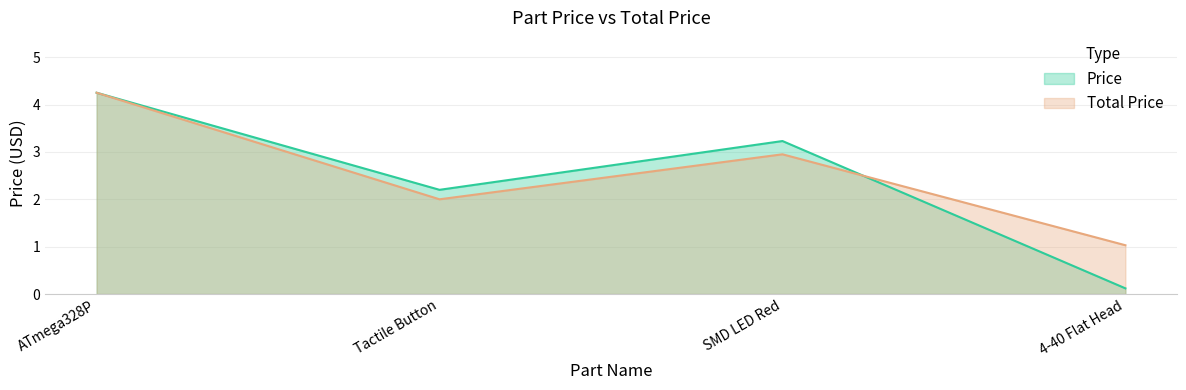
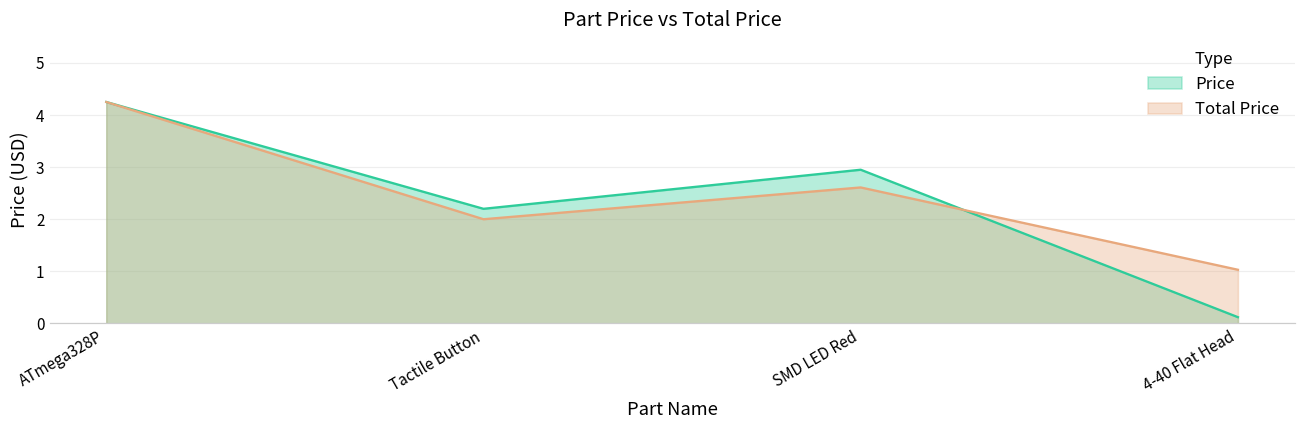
  {
    "Price": {
      "Tactile Button": 2.2,
-     "SMD LED Red": 3.2,
+     "SMD LED Red": 3.0,
      "4-40 Flat Head": 0.1
    },
    "Total Price": {
      "Tactile Button": 2.0,
-     "SMD LED Red": 3.0,
+     "SMD LED Red": 2.6,
      "4-40 Flat Head": 1.0
    }
  }
